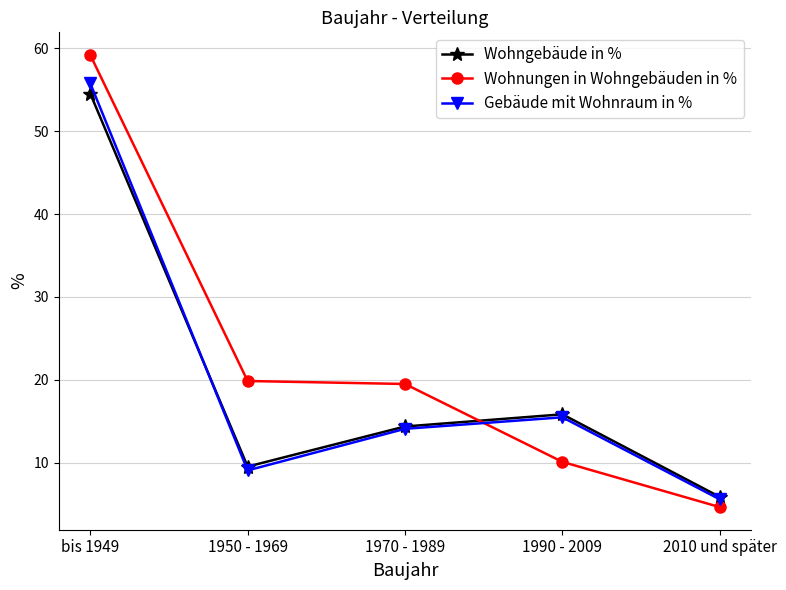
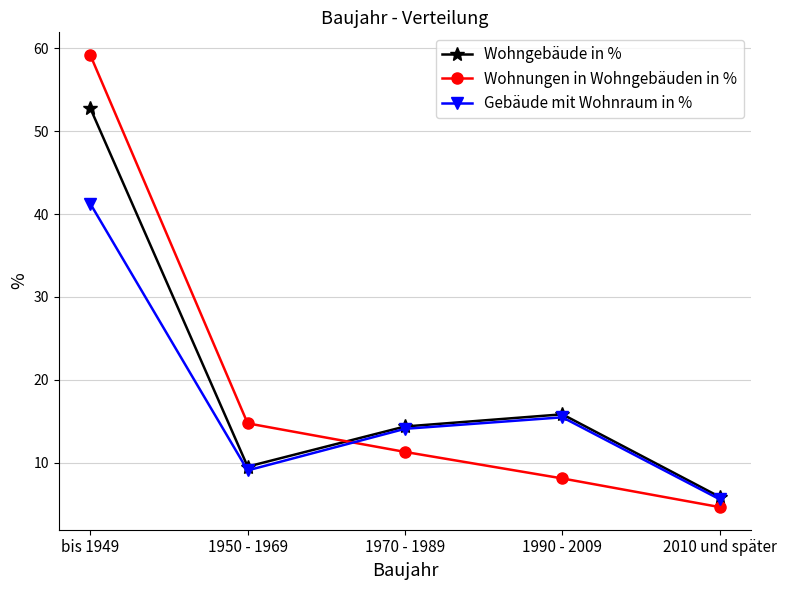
  {
    "Wohngebäude in %": {
-     "bis 1949": 55,
+     "bis 1949": 53,
      "1950 - 1969": 10,
      "1990 - 2009": 16
    },
    "Wohnungen in Wohngebäuden in %": {
      "bis 1949": 59,
-     "1950 - 1969": 20,
-     "1970 - 1989": 20,
-     "1990 - 2009": 10,
+     "1950 - 1969": 15,
+     "1970 - 1989": 11,
+     "1990 - 2009": 8,
      "2010 und später": 5
    },
    "Gebäude mit Wohnraum in %": {
-     "bis 1949": 56,
+     "bis 1949": 41,
      "1950 - 1969": 9,
      "1990 - 2009": 15
    }
  }
